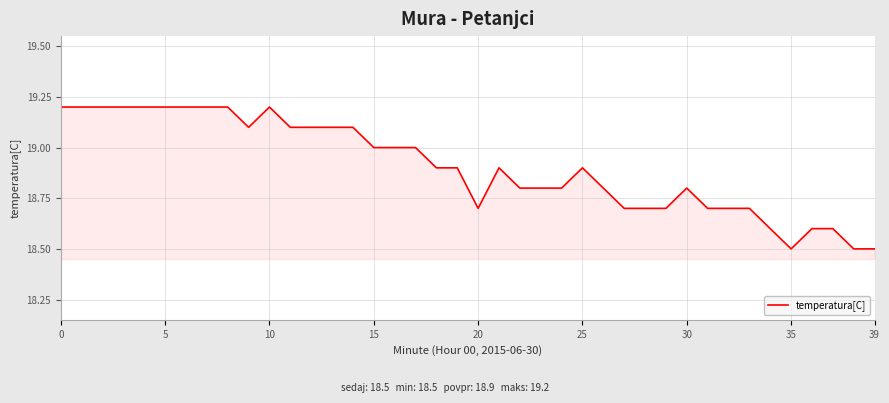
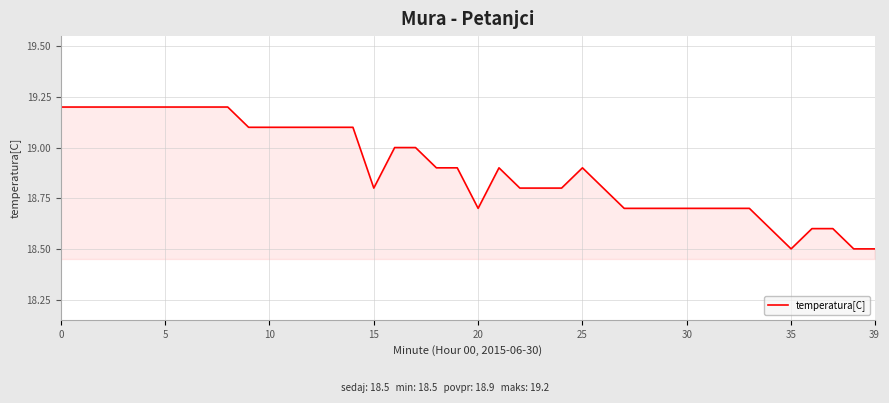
  {
    "0": 19.2,
    "5": 19.2,
-   "10": 19.2,
-   "15": 19.0,
+   "10": 19.1,
+   "15": 18.8,
    "20": 18.7,
    "25": 18.9,
-   "30": 18.8,
+   "30": 18.7,
    "35": 18.5,
    "39": 18.5
  }
